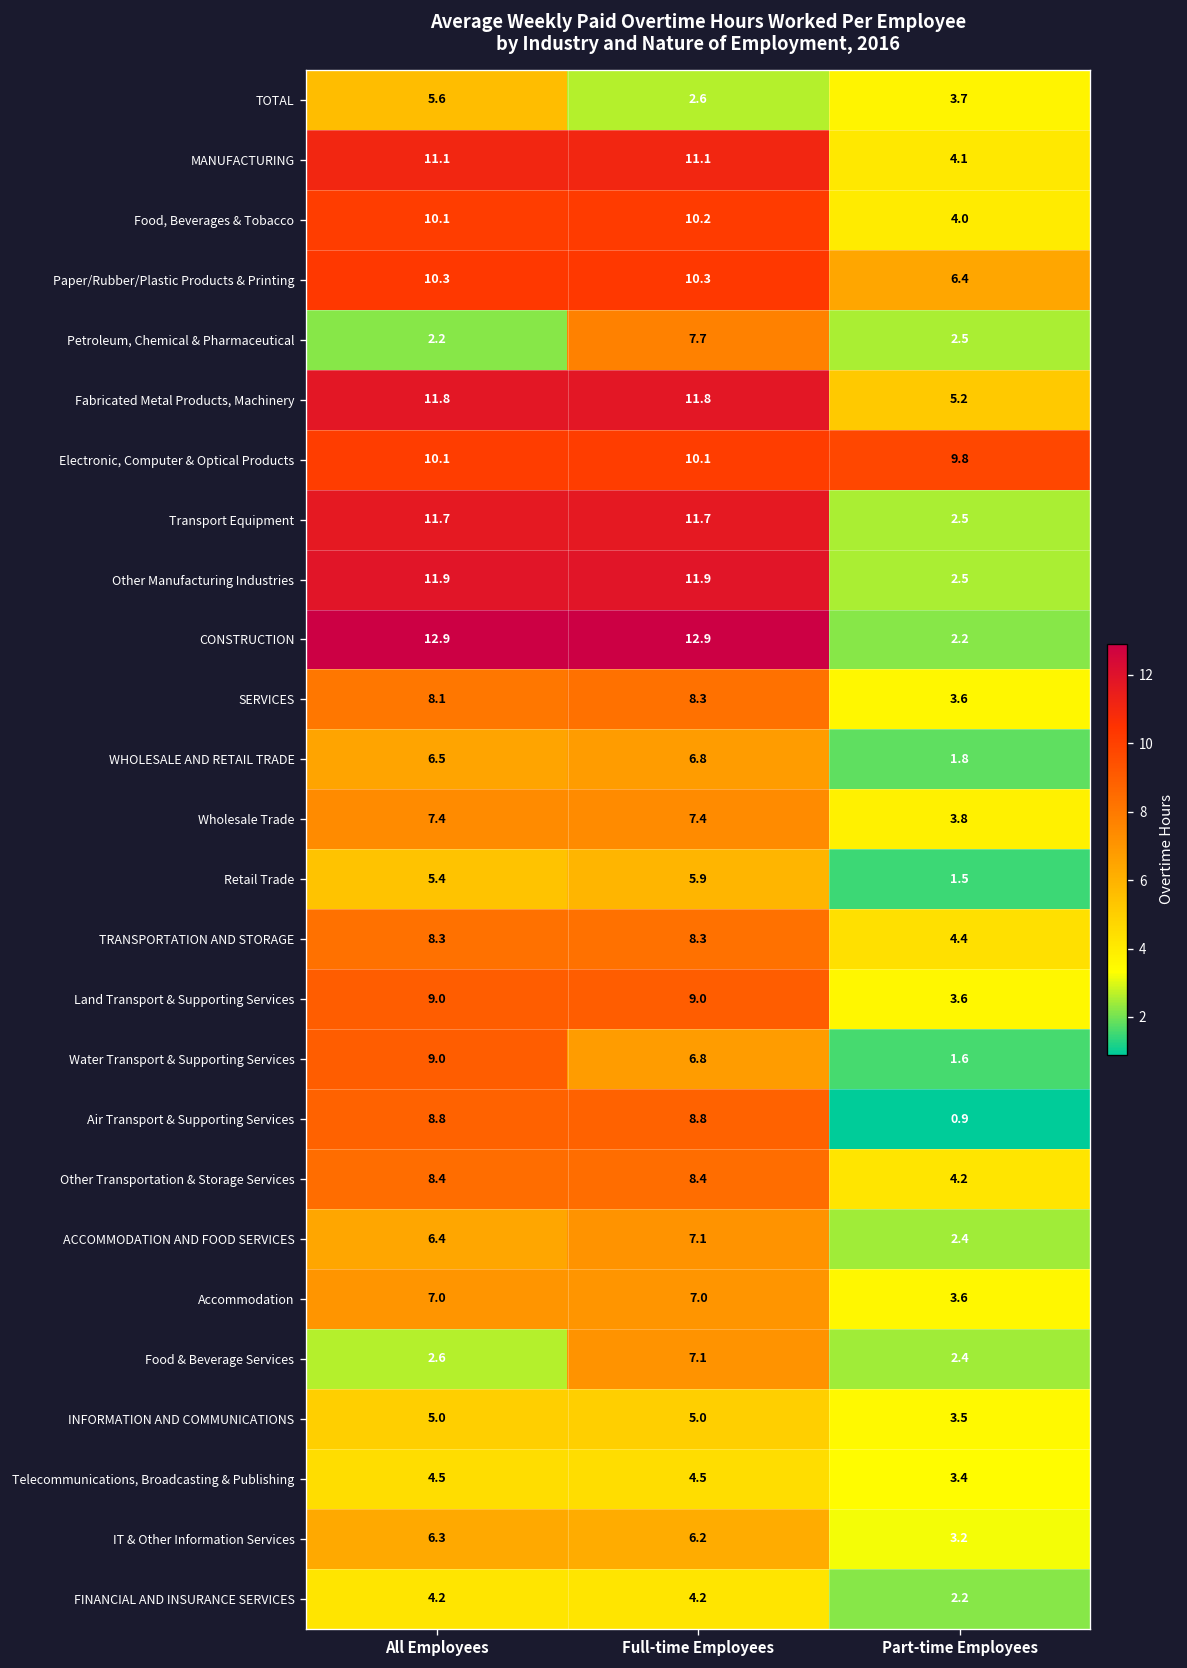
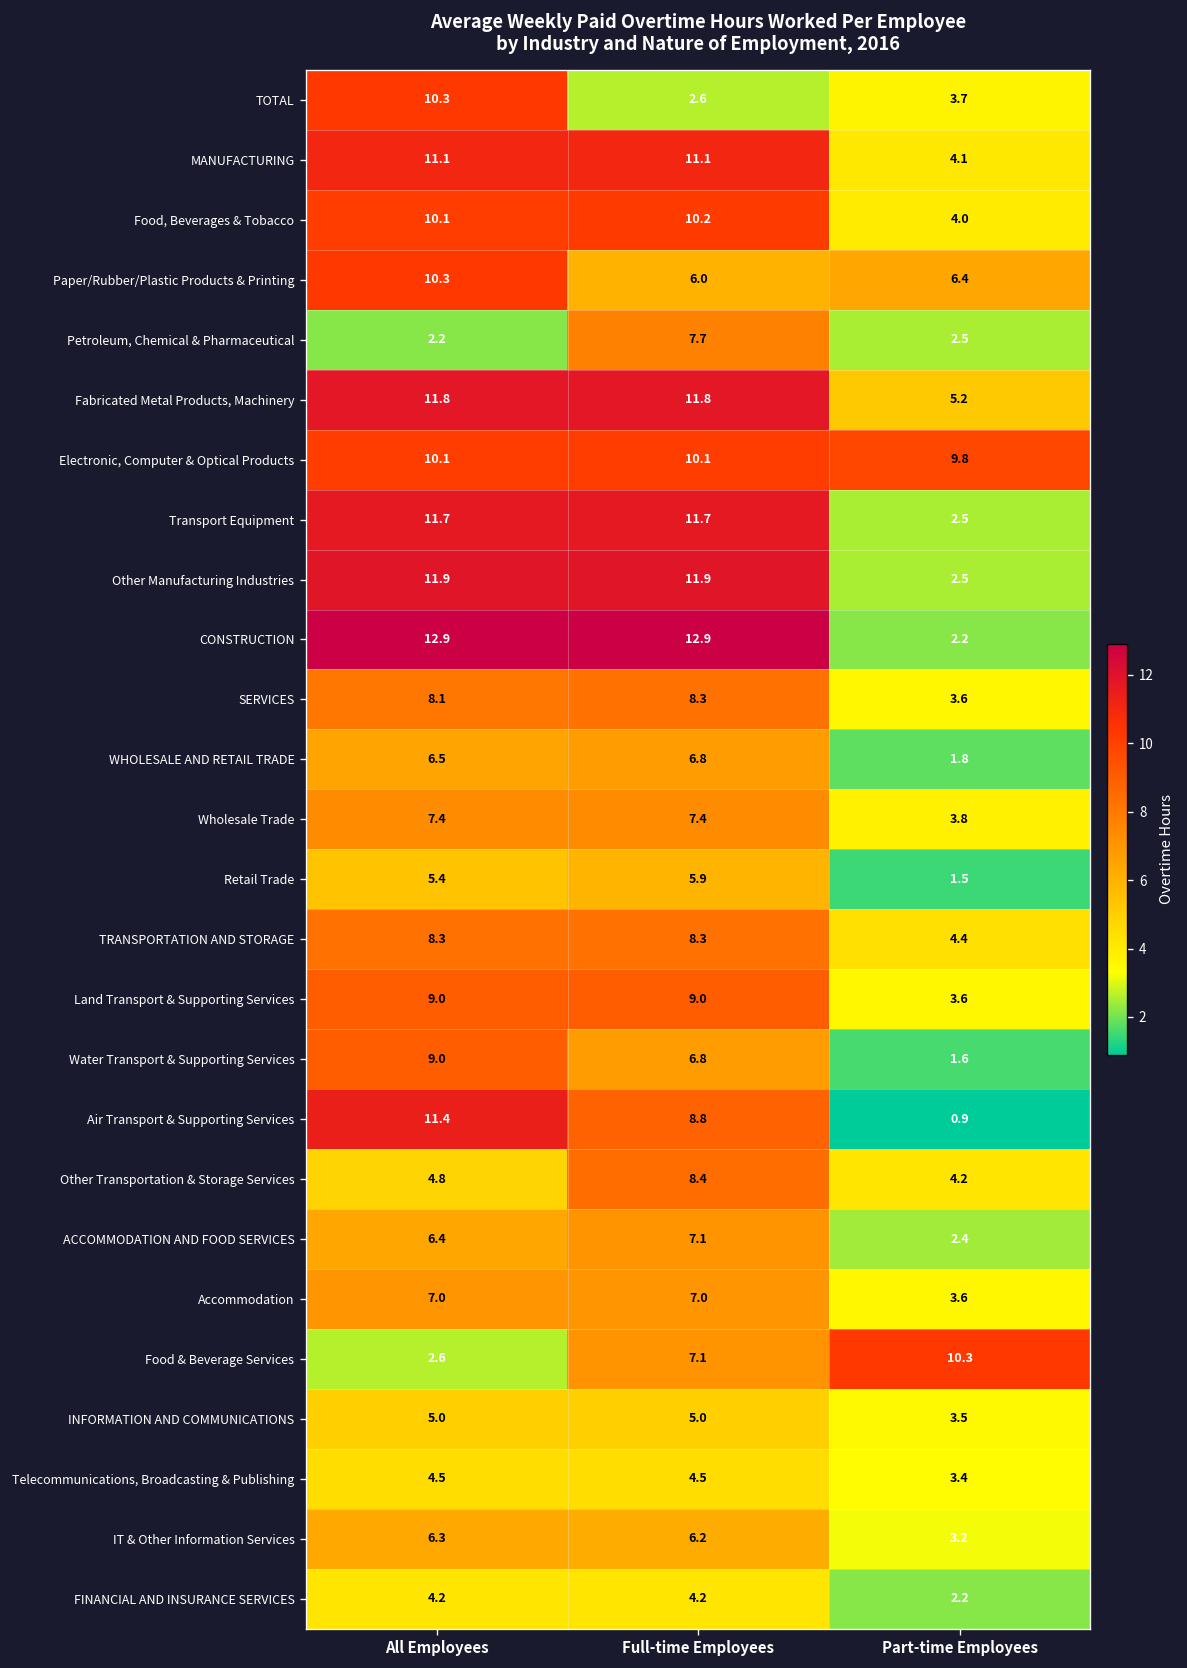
  {
    "TOTAL": {
-     "All Employees": 5.6,
+     "All Employees": 10.3,
      "Full-time Employees": 2.6,
      "Part-time Employees": 3.7
    },
    "MANUFACTURING": {
      "All Employees": 11.1,
      "Full-time Employees": 11.1,
      "Part-time Employees": 4.1
    },
    "Food, Beverages & Tobacco": {
      "All Employees": 10.1,
      "Full-time Employees": 10.2,
      "Part-time Employees": 4.0
    },
    "Paper/Rubber/Plastic Products & Printing": {
      "All Employees": 10.3,
-     "Full-time Employees": 10.3,
+     "Full-time Employees": 6.0,
      "Part-time Employees": 6.4
    },
    "Petroleum, Chemical & Pharmaceutical": {
      "All Employees": 2.2,
      "Full-time Employees": 7.7,
      "Part-time Employees": 2.5
    },
    "Fabricated Metal Products, Machinery": {
      "All Employees": 11.8,
      "Full-time Employees": 11.8,
      "Part-time Employees": 5.2
    },
    "Electronic, Computer & Optical Products": {
      "All Employees": 10.1,
      "Full-time Employees": 10.1,
      "Part-time Employees": 9.8
    },
    "Transport Equipment": {
      "All Employees": 11.7,
      "Full-time Employees": 11.7,
      "Part-time Employees": 2.5
    },
    "Other Manufacturing Industries": {
      "All Employees": 11.9,
      "Full-time Employees": 11.9,
      "Part-time Employees": 2.5
    },
    "CONSTRUCTION": {
      "All Employees": 12.9,
      "Full-time Employees": 12.9,
      "Part-time Employees": 2.2
    },
    "SERVICES": {
      "All Employees": 8.1,
      "Full-time Employees": 8.3,
      "Part-time Employees": 3.6
    },
    "WHOLESALE AND RETAIL TRADE": {
      "All Employees": 6.5,
      "Full-time Employees": 6.8,
      "Part-time Employees": 1.8
    },
    "Wholesale Trade": {
      "All Employees": 7.4,
      "Full-time Employees": 7.4,
      "Part-time Employees": 3.8
    },
    "Retail Trade": {
      "All Employees": 5.4,
      "Full-time Employees": 5.9,
      "Part-time Employees": 1.5
    },
    "TRANSPORTATION AND STORAGE": {
      "All Employees": 8.3,
      "Full-time Employees": 8.3,
      "Part-time Employees": 4.4
    },
    "Land Transport & Supporting Services": {
      "All Employees": 9.0,
      "Full-time Employees": 9.0,
      "Part-time Employees": 3.6
    },
    "Water Transport & Supporting Services": {
      "All Employees": 9.0,
      "Full-time Employees": 6.8,
      "Part-time Employees": 1.6
    },
    "Air Transport & Supporting Services": {
-     "All Employees": 8.8,
+     "All Employees": 11.4,
      "Full-time Employees": 8.8,
      "Part-time Employees": 0.9
    },
    "Other Transportation & Storage Services": {
-     "All Employees": 8.4,
+     "All Employees": 4.8,
      "Full-time Employees": 8.4,
      "Part-time Employees": 4.2
    },
    "ACCOMMODATION AND FOOD SERVICES": {
      "All Employees": 6.4,
      "Full-time Employees": 7.1,
      "Part-time Employees": 2.4
    },
    "Accommodation": {
      "All Employees": 7.0,
      "Full-time Employees": 7.0,
      "Part-time Employees": 3.6
    },
    "Food & Beverage Services": {
      "All Employees": 2.6,
      "Full-time Employees": 7.1,
-     "Part-time Employees": 2.4
+     "Part-time Employees": 10.3
    },
    "INFORMATION AND COMMUNICATIONS": {
      "All Employees": 5.0,
      "Full-time Employees": 5.0,
      "Part-time Employees": 3.5
    },
    "Telecommunications, Broadcasting & Publishing": {
      "All Employees": 4.5,
      "Full-time Employees": 4.5,
      "Part-time Employees": 3.4
    },
    "IT & Other Information Services": {
      "All Employees": 6.3,
      "Full-time Employees": 6.2,
      "Part-time Employees": 3.2
    },
    "FINANCIAL AND INSURANCE SERVICES": {
      "All Employees": 4.2,
      "Full-time Employees": 4.2,
      "Part-time Employees": 2.2
    }
  }
